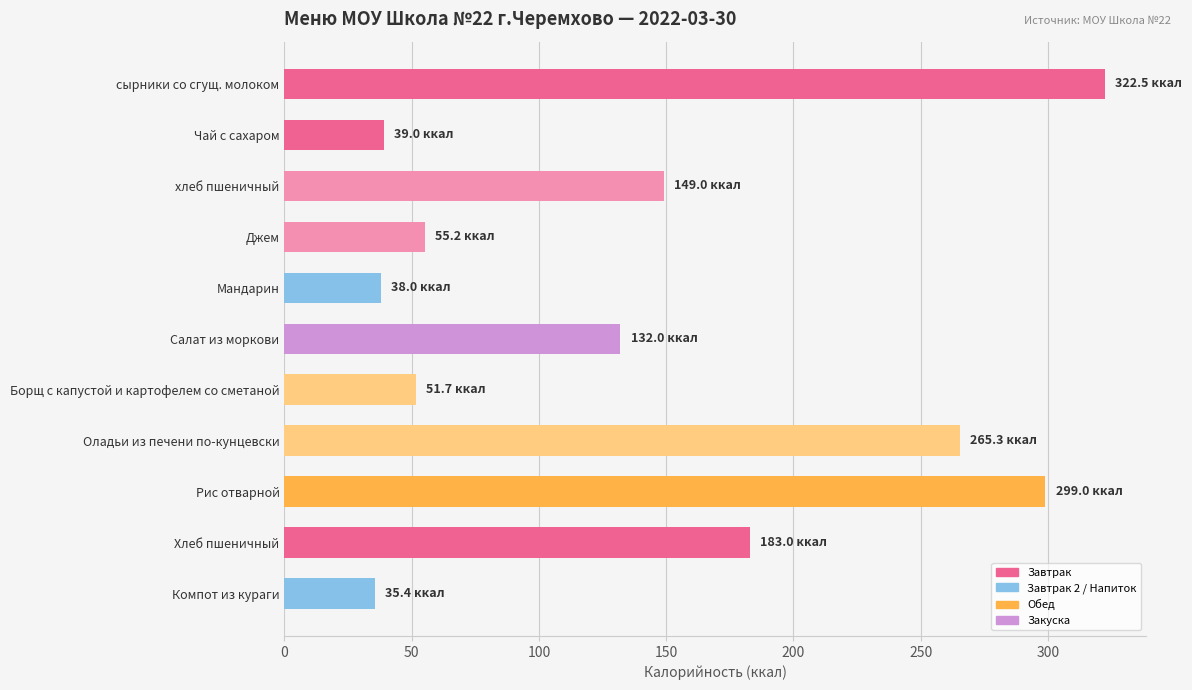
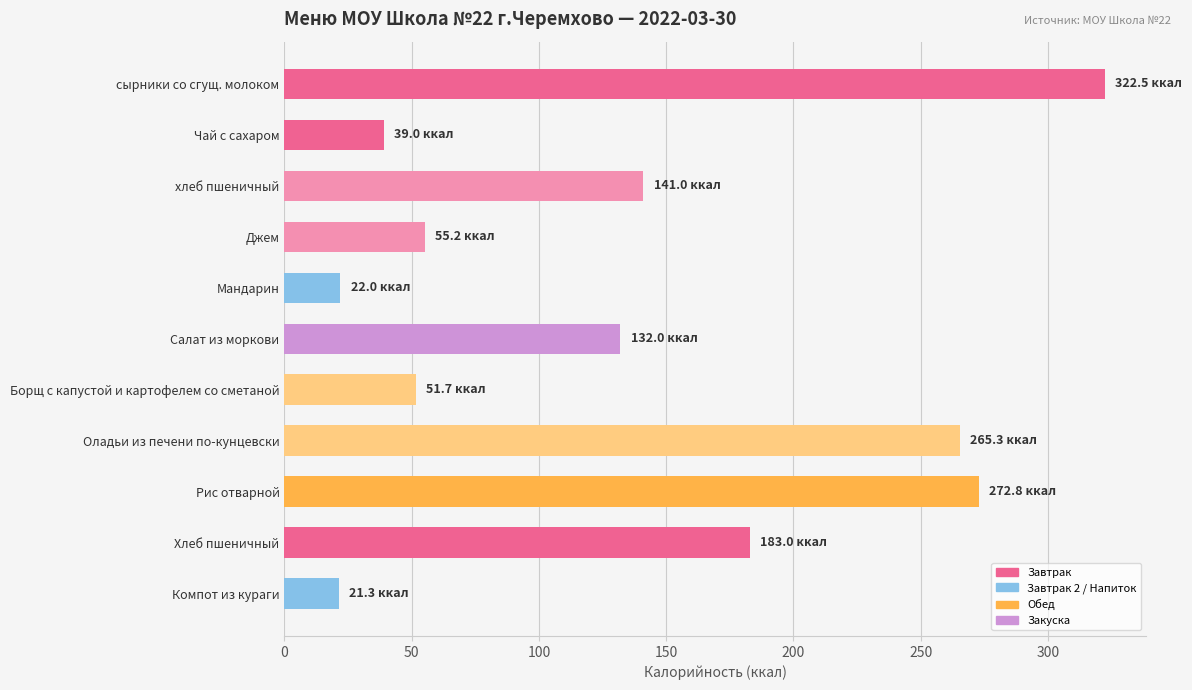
  {
    "сырники со сгущ. молоком": 322.5,
    "Чай с сахаром": 39.0,
-   "хлеб пшеничный": 149.0,
+   "хлеб пшеничный": 141.0,
    "Джем": 55.2,
-   "Мандарин": 38.0,
+   "Мандарин": 22.0,
    "Салат из моркови": 132.0,
    "Борщ с капустой и картофелем со сметаной": 51.7,
    "Оладьи из печени по-кунцевски": 265.3,
-   "Рис отварной": 299.0,
+   "Рис отварной": 272.8,
    "Хлеб пшеничный": 183.0,
-   "Компот из кураги": 35.4
+   "Компот из кураги": 21.3
  }
